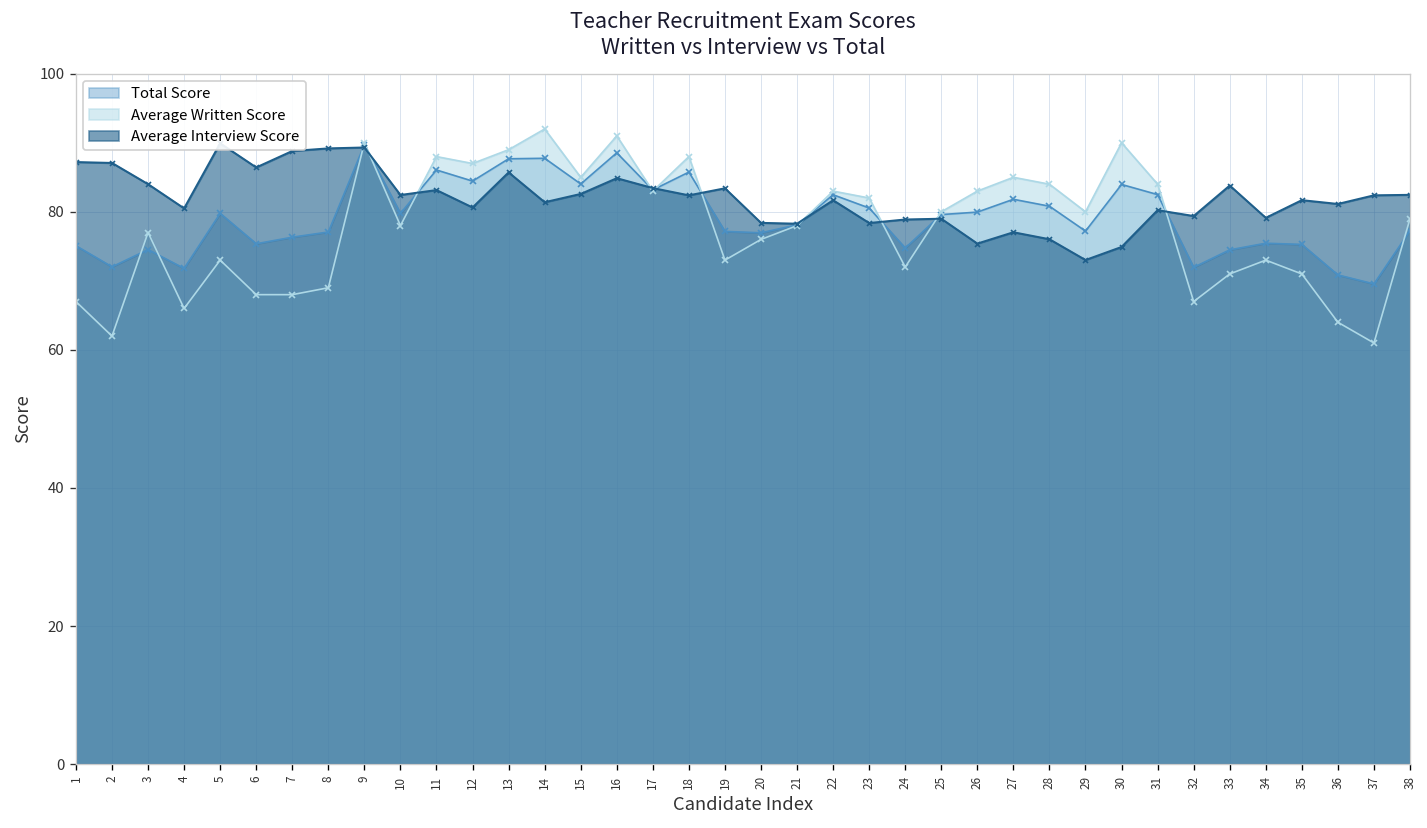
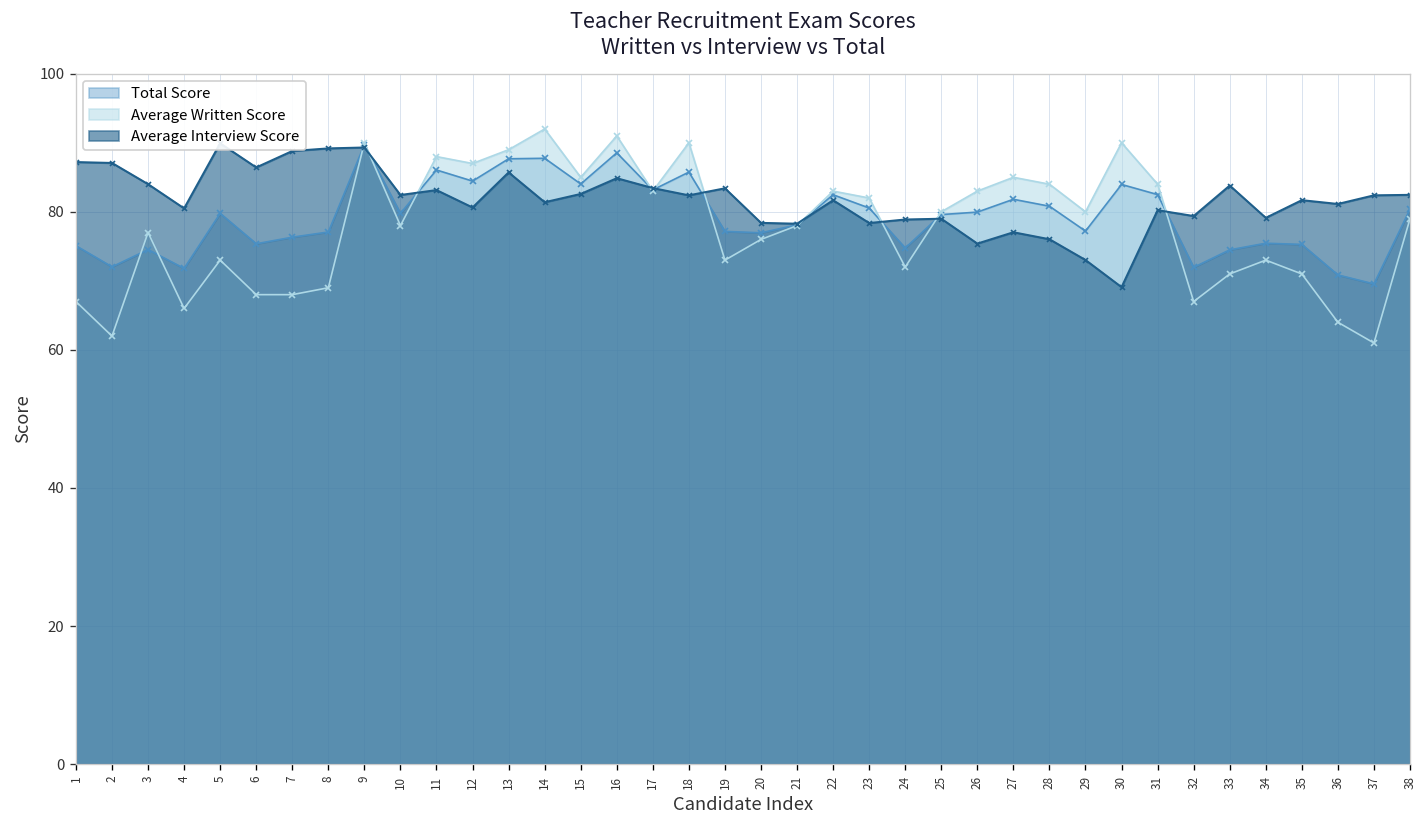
  {
    "Total Score": {
      "1": 75,
      "2": 72,
      "3": 75,
      "4": 72,
      "5": 80,
      "6": 75,
      "7": 76,
      "8": 77,
      "10": 80,
      "11": 86,
      "12": 84,
      "13": 88,
      "14": 88,
      "15": 84,
      "16": 89,
      "18": 86,
      "19": 77,
      "20": 77,
      "22": 82,
      "23": 81,
      "24": 75,
      "26": 80,
      "27": 82,
      "28": 81,
      "29": 77,
      "30": 84,
      "31": 82,
      "32": 72,
      "33": 74,
      "34": 75,
      "35": 75,
      "36": 71,
      "37": 70,
-     "38": 77
+     "38": 80
    },
    "Average Written Score": {
      "1": 67,
      "2": 62,
      "3": 77,
      "4": 66,
      "5": 73,
      "6": 68,
      "7": 68,
      "8": 69,
      "10": 78,
      "11": 88,
      "12": 87,
      "13": 89,
      "14": 92,
      "15": 85,
      "16": 91,
-     "18": 88,
+     "18": 90,
      "19": 73,
      "20": 76,
      "22": 83,
      "23": 82,
      "24": 72,
      "26": 83,
      "27": 85,
      "28": 84,
      "29": 80,
      "30": 90,
      "31": 84,
      "32": 67,
      "33": 71,
      "34": 73,
      "35": 71,
      "36": 64,
      "37": 61,
      "38": 79
    },
    "Average Interview Score": {
      "1": 87,
      "2": 87,
      "3": 84,
      "4": 81,
      "6": 86,
      "8": 89,
      "10": 82,
      "11": 83,
      "12": 81,
      "13": 86,
      "14": 81,
      "15": 83,
      "16": 85,
      "18": 82,
      "19": 83,
      "20": 78,
      "22": 82,
      "23": 78,
      "24": 79,
      "25": 79,
      "26": 75,
      "27": 77,
      "28": 76,
      "29": 73,
-     "30": 75,
+     "30": 69,
      "31": 80,
      "32": 79,
      "33": 84,
      "34": 79,
      "35": 82,
      "36": 81,
      "37": 82,
      "38": 82
    }
  }
